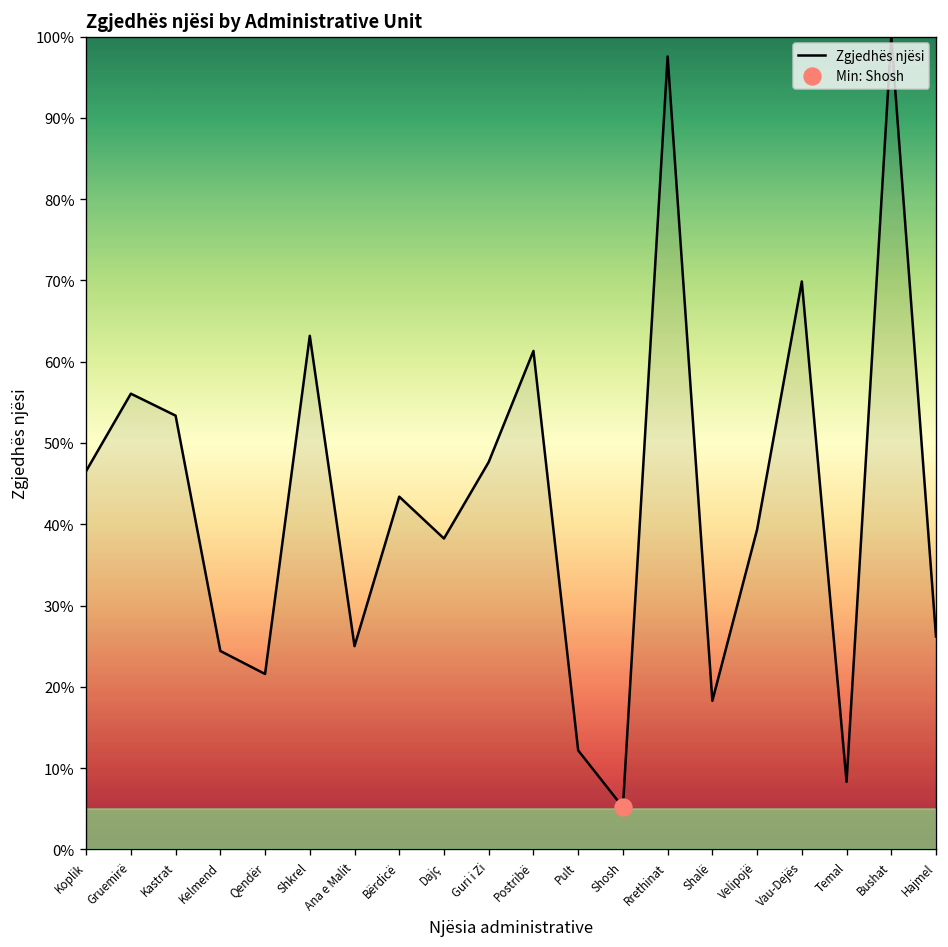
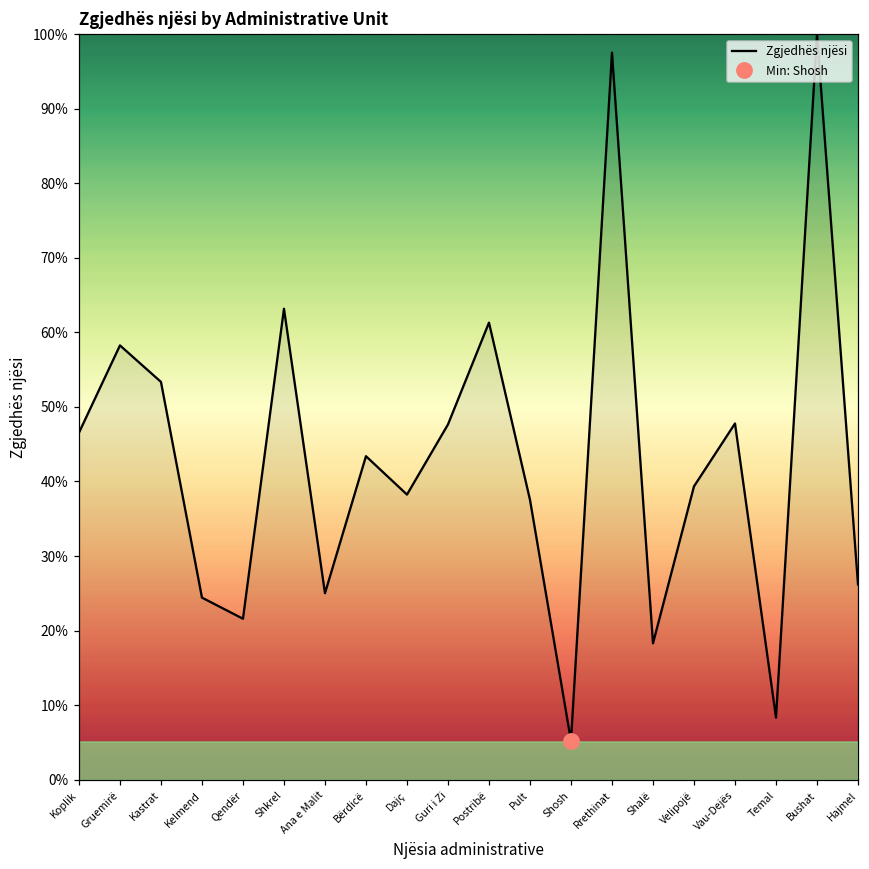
  {
    "Zgjedhës njësi": {
      "Koplik": "47%",
-     "Gruemirë": "56%",
+     "Gruemirë": "58%",
      "Kastrat": "53%",
      "Kelmend": "24%",
      "Qendër": "22%",
      "Shkrel": "63%",
      "Ana e Malit": "25%",
      "Bërdicë": "43%",
      "Dajç": "38%",
      "Guri i Zi": "48%",
      "Postribë": "61%",
-     "Pult": "12%",
+     "Pult": "38%",
      "Rrethinat": "98%",
      "Shalë": "18%",
      "Velipojë": "39%",
-     "Vau-Dejës": "70%",
+     "Vau-Dejës": "48%",
      "Temal": "8%",
      "Bushat": "100%",
      "Hajmel": "26%"
    }
  }
